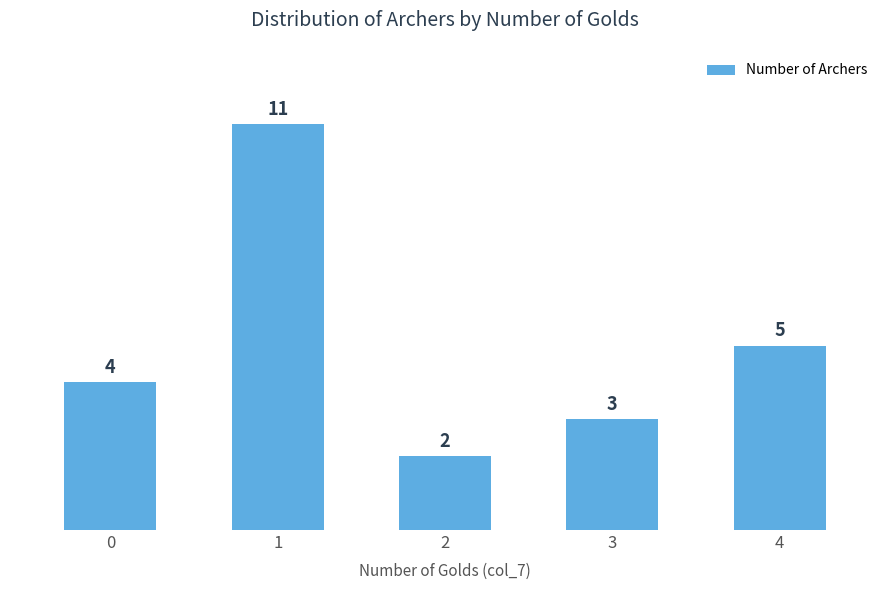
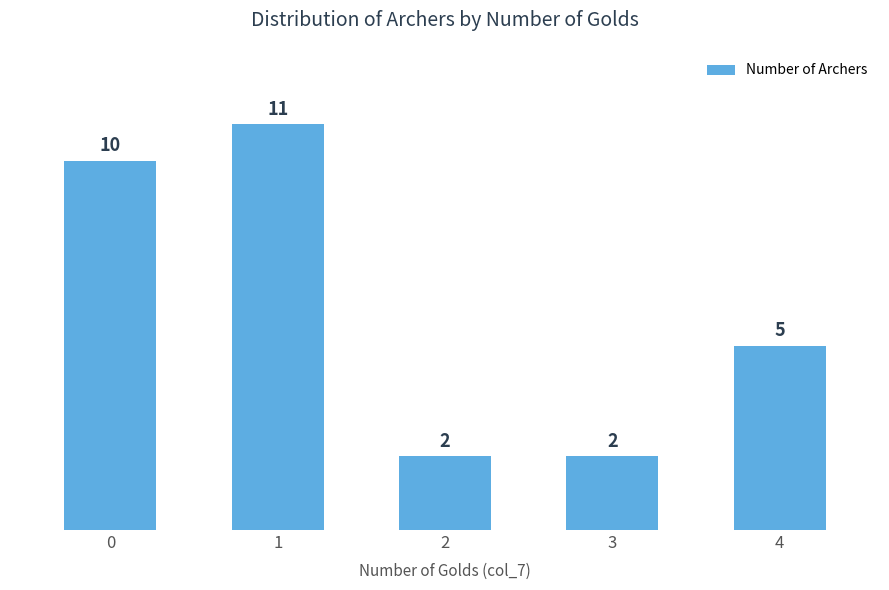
  {
-   "0": 4,
+   "0": 10,
    "1": 11,
    "2": 2,
-   "3": 3,
+   "3": 2,
    "4": 5
  }
